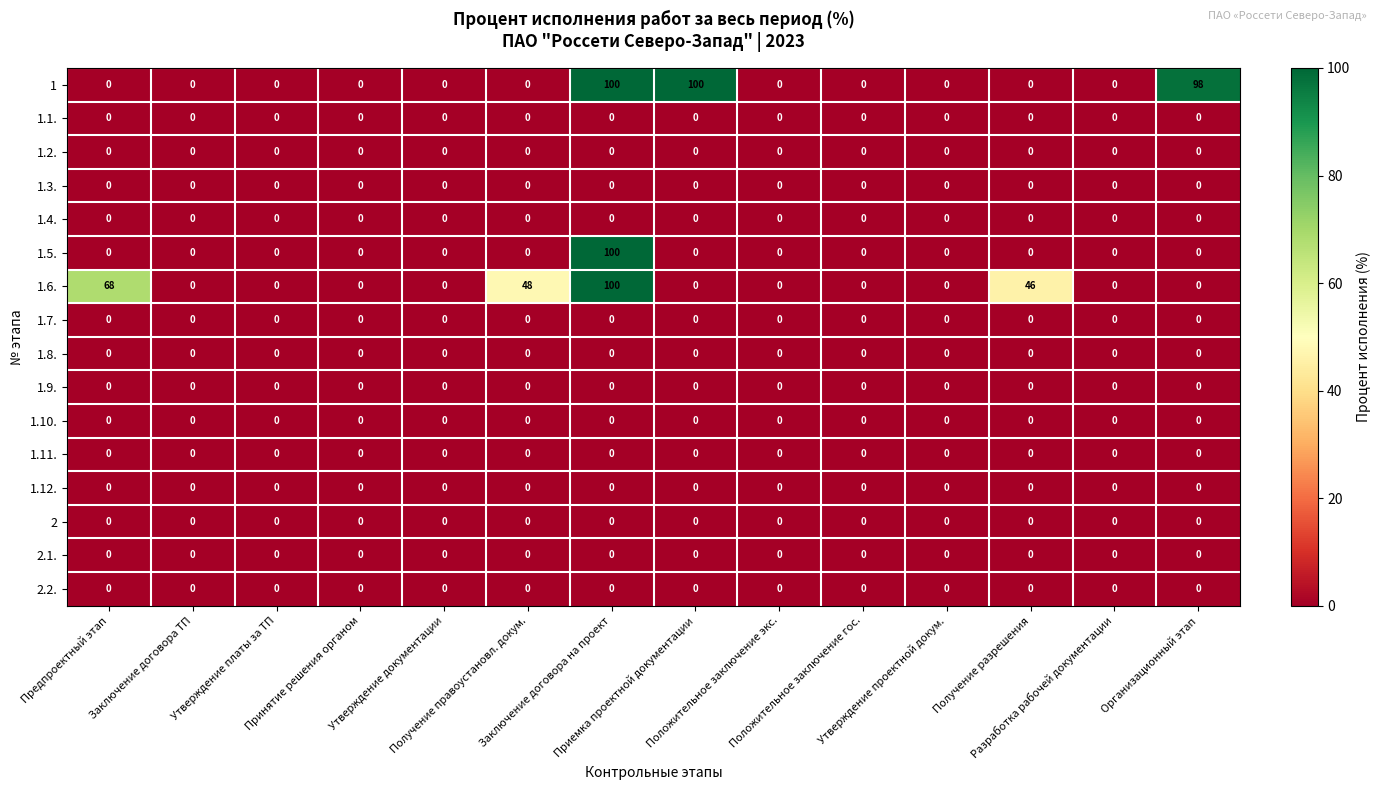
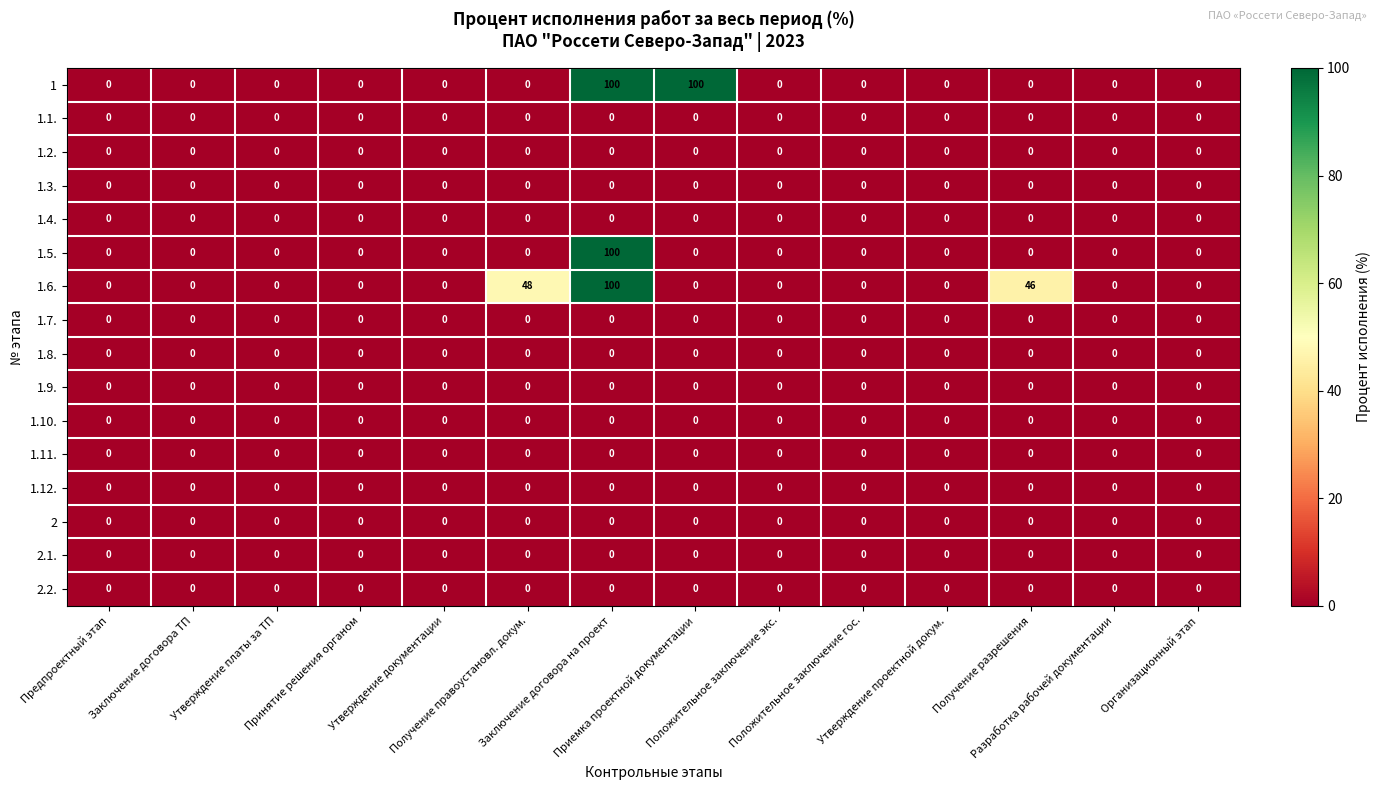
  {
    "1": {
      "Предпроектный этап": 0,
      "Заключение договора ТП": 0,
      "Утверждение платы за ТП": 0,
      "Принятие решения органом": 0,
      "Утверждение документации": 0,
      "Получение правоустановл. докум.": 0,
      "Заключение договора на проект": 100,
      "Приемка проектной документации": 100,
      "Положительное заключение экс.": 0,
      "Положительное заключение гос.": 0,
      "Утверждение проектной докум.": 0,
      "Получение разрешения": 0,
      "Разработка рабочей документации": 0,
-     "Организационный этап": 98
+     "Организационный этап": 0
    },
    "1.6.": {
-     "Предпроектный этап": 68,
+     "Предпроектный этап": 0,
      "Заключение договора ТП": 0,
      "Утверждение платы за ТП": 0,
      "Принятие решения органом": 0,
      "Утверждение документации": 0,
      "Получение правоустановл. докум.": 48,
      "Заключение договора на проект": 100,
      "Приемка проектной документации": 0,
      "Положительное заключение экс.": 0,
      "Положительное заключение гос.": 0,
      "Утверждение проектной докум.": 0,
      "Получение разрешения": 46,
      "Разработка рабочей документации": 0,
      "Организационный этап": 0
    }
  }
